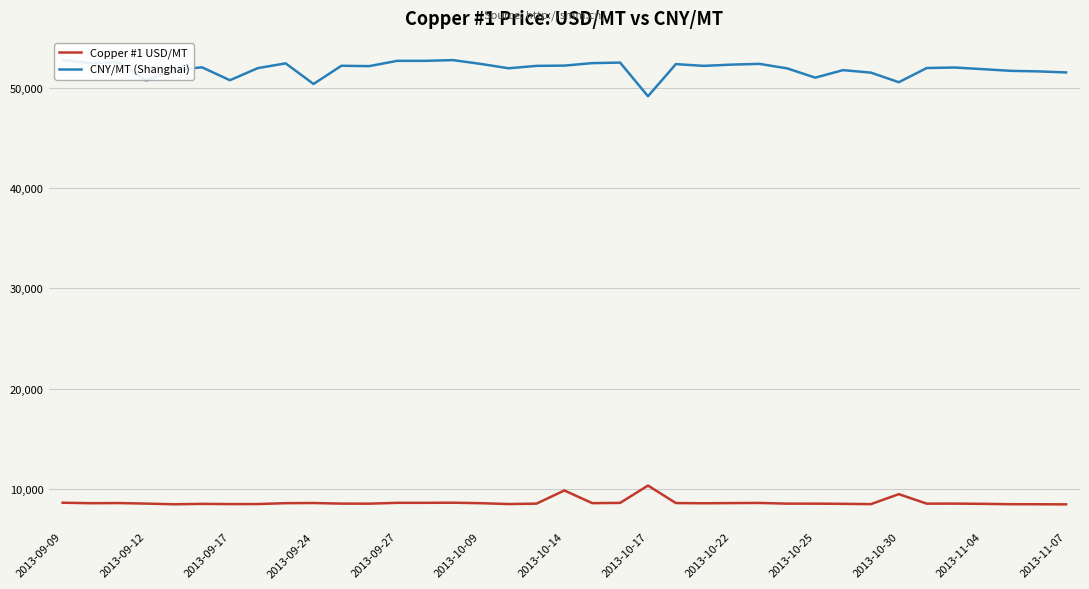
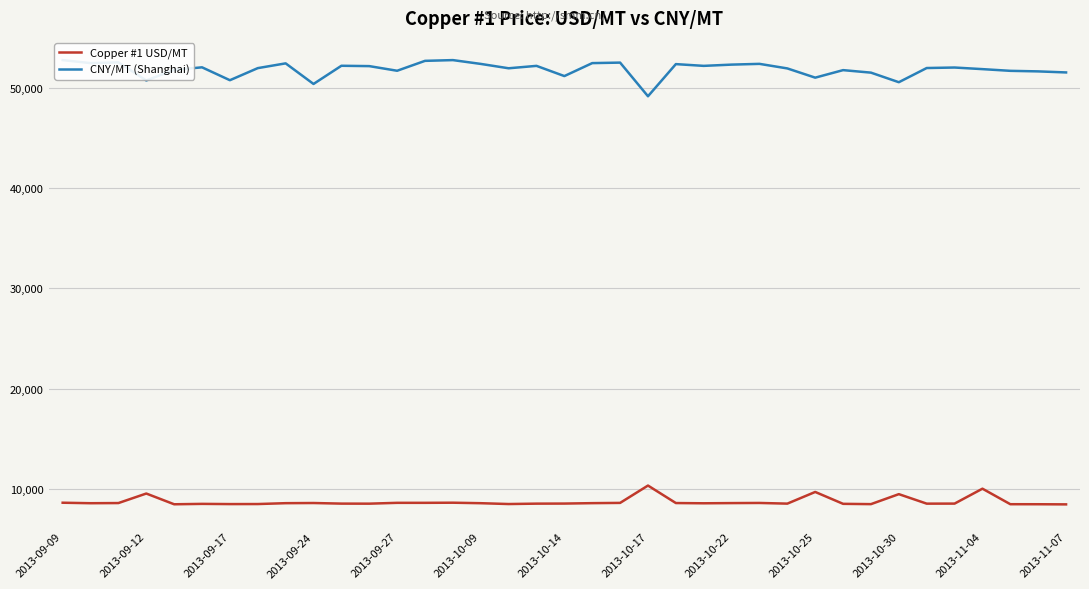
  {
    "Copper #1 USD/MT": {
      "2013-09-09": "8,600",
-     "2013-09-12": "8,500",
+     "2013-09-12": "9,500",
      "2013-09-17": "8,500",
      "2013-09-24": "8,600",
      "2013-09-27": "8,600",
      "2013-10-09": "8,600",
-     "2013-10-14": "9,800",
+     "2013-10-14": "8,500",
      "2013-10-17": "10,300",
      "2013-10-22": "8,600",
-     "2013-10-25": "8,500",
+     "2013-10-25": "9,700",
      "2013-10-30": "9,500",
-     "2013-11-04": "8,500",
+     "2013-11-04": "10,000",
      "2013-11-07": "8,500"
    },
    "CNY/MT (Shanghai)": {
      "2013-09-12": "50,700",
      "2013-09-17": "50,700",
      "2013-09-24": "50,400",
-     "2013-09-27": "52,700",
+     "2013-09-27": "51,700",
      "2013-10-09": "52,400",
-     "2013-10-14": "52,200",
+     "2013-10-14": "51,200",
      "2013-10-17": "49,100",
      "2013-10-22": "52,300",
      "2013-10-25": "51,000",
      "2013-10-30": "50,500",
      "2013-11-04": "51,900",
      "2013-11-07": "51,500"
    }
  }
